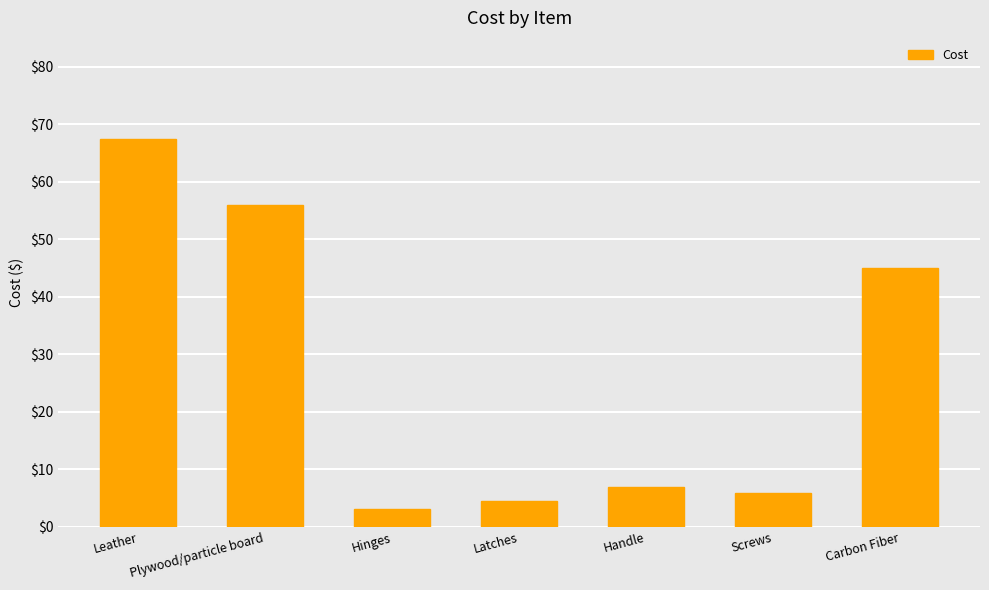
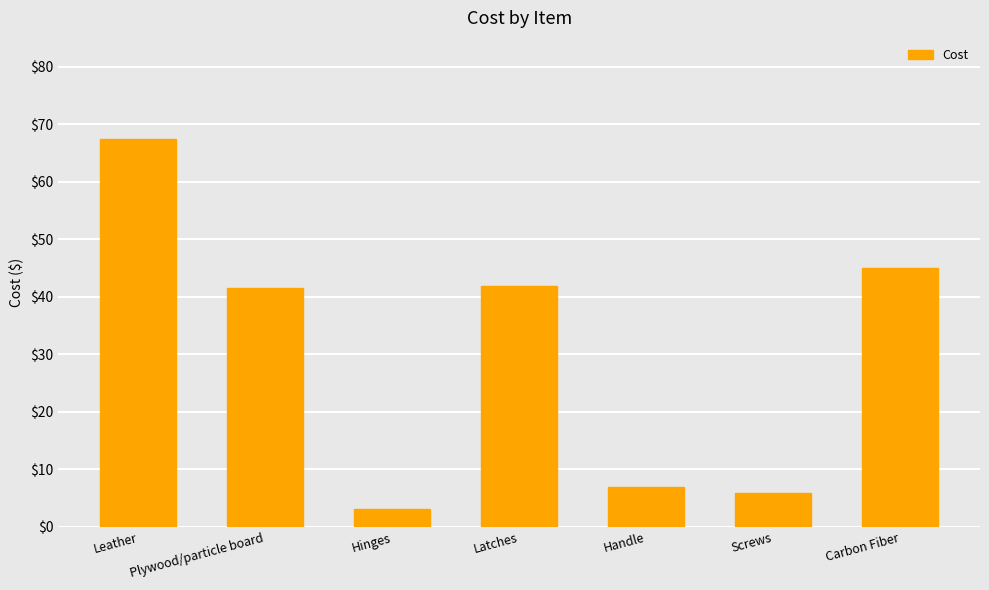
  {
    "Leather": "$68",
-   "Plywood/particle board": "$56",
+   "Plywood/particle board": "$41",
    "Hinges": "$3",
-   "Latches": "$4",
+   "Latches": "$42",
    "Handle": "$7",
    "Screws": "$6",
    "Carbon Fiber": "$45"
  }
